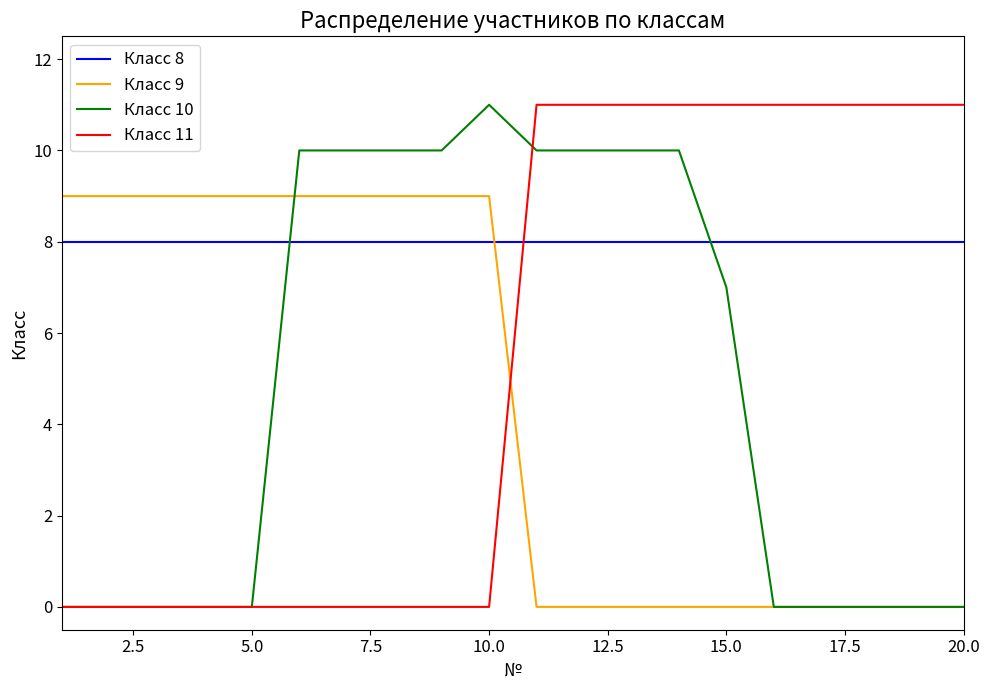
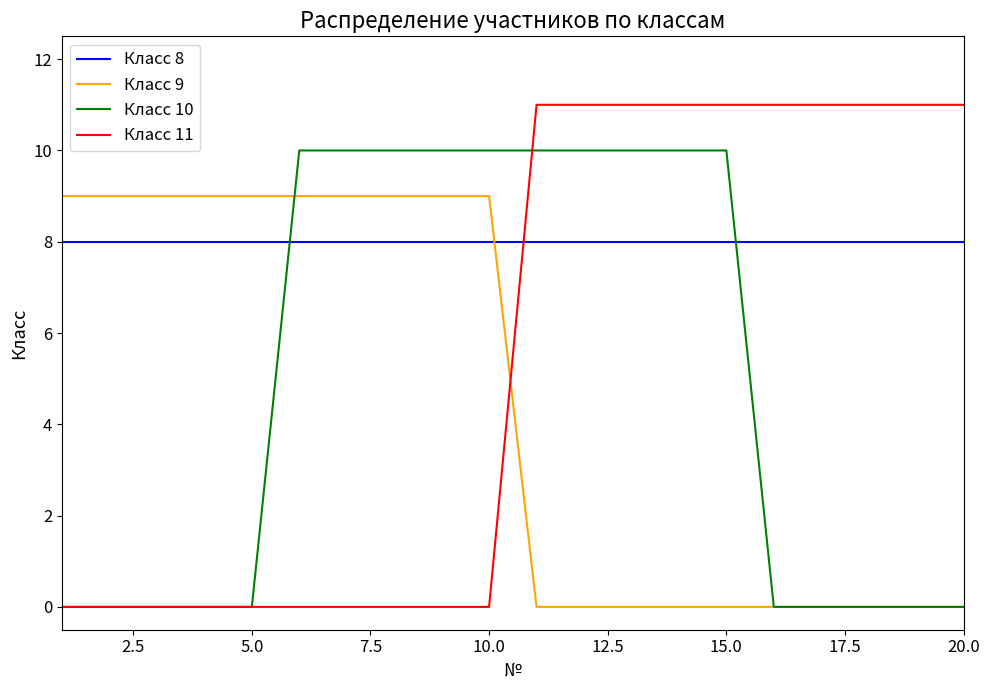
  {
    "Класс 8": {
      "5.0": 8,
      "10.0": 8,
      "15.0": 8,
      "20.0": 8
    },
    "Класс 9": {
      "5.0": 9,
      "10.0": 9,
      "15.0": 0
    },
    "Класс 10": {
-     "10.0": 11,
-     "15.0": 7
+     "10.0": 10,
+     "15.0": 10
    },
    "Класс 11": {
      "10.0": 0,
      "15.0": 11,
      "20.0": 11
    }
  }
